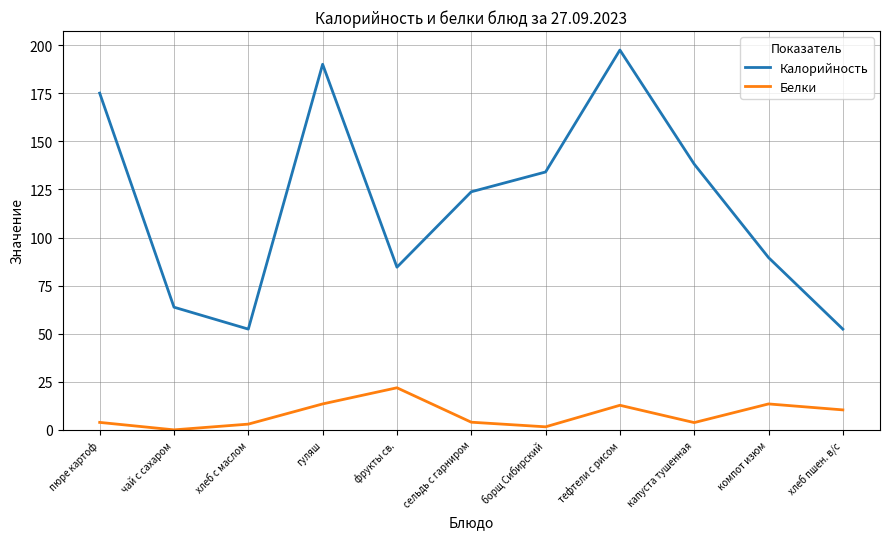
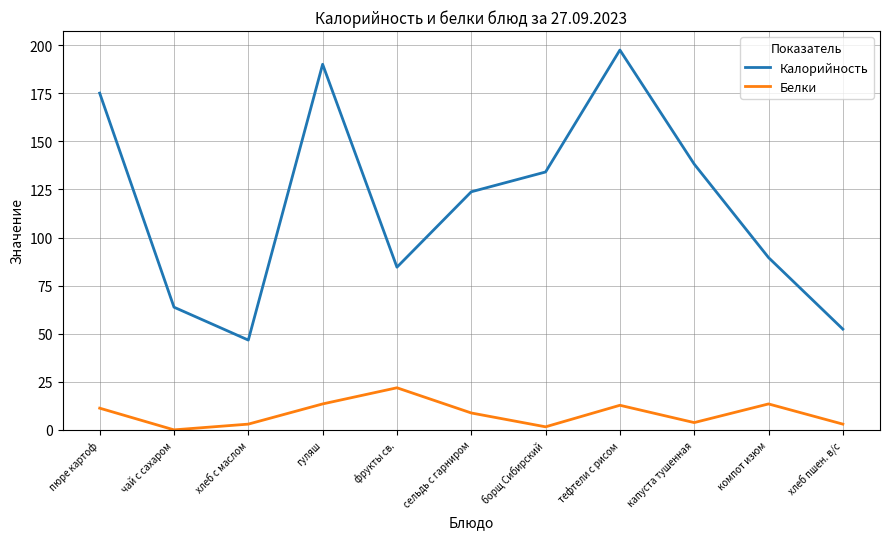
  {
    "Калорийность": {
      "пюре картоф": 175,
      "чай с сахаром": 64,
-     "хлеб с маслом": 52,
+     "хлеб с маслом": 47,
      "гуляш": 190,
      "фрукты св.": 85,
      "сельдь с гарниром": 124,
      "борщ Сибирский": 134,
      "тефтели с рисом": 198,
      "капуста тушенная": 138,
      "компот изюм": 90,
      "хлеб пшен. в/с": 52
    },
    "Белки": {
-     "пюре картоф": 4,
+     "пюре картоф": 11,
      "чай с сахаром": 0,
      "хлеб с маслом": 3,
      "гуляш": 14,
      "фрукты св.": 22,
-     "сельдь с гарниром": 4,
+     "сельдь с гарниром": 9,
      "борщ Сибирский": 2,
      "тефтели с рисом": 13,
      "капуста тушенная": 4,
      "компот изюм": 14,
-     "хлеб пшен. в/с": 10
+     "хлеб пшен. в/с": 3
    }
  }
